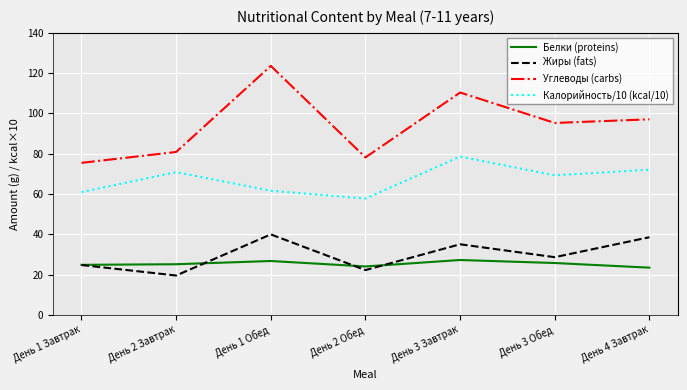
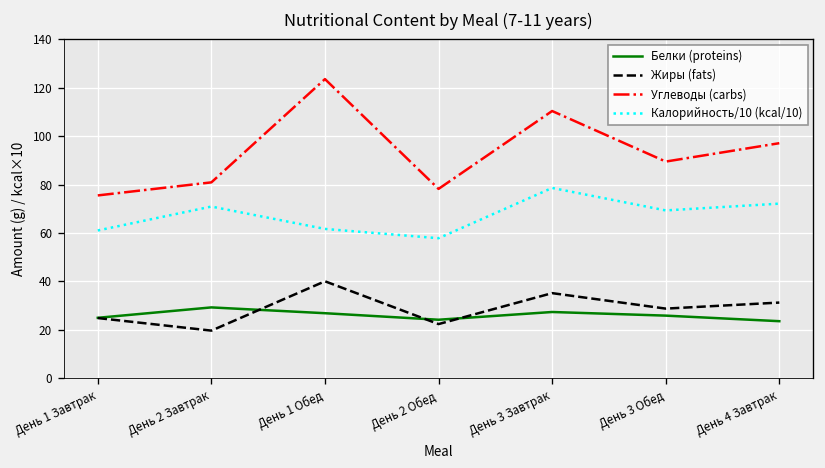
  {
    "Белки (proteins)": {
-     "День 2 Завтрак": 25,
+     "День 2 Завтрак": 29,
      "День 1 Обед": 27,
      "День 2 Обед": 24,
      "День 3 Завтрак": 27,
      "День 3 Обед": 26,
      "День 4 Завтрак": 24
    },
    "Жиры (fats)": {
      "День 2 Завтрак": 20,
      "День 1 Обед": 40,
      "День 2 Обед": 22,
      "День 3 Завтрак": 35,
      "День 3 Обед": 29,
-     "День 4 Завтрак": 39
+     "День 4 Завтрак": 31
    },
    "Углеводы (carbs)": {
      "День 1 Завтрак": 76,
      "День 2 Завтрак": 81,
      "День 1 Обед": 124,
      "День 2 Обед": 78,
      "День 3 Завтрак": 110,
-     "День 3 Обед": 95,
+     "День 3 Обед": 90,
      "День 4 Завтрак": 97
    },
    "Калорийность/10 (kcal/10)": {
      "День 1 Завтрак": 61,
      "День 2 Завтрак": 71,
      "День 1 Обед": 62,
      "День 2 Обед": 58,
      "День 3 Завтрак": 79,
      "День 3 Обед": 69,
      "День 4 Завтрак": 72
    }
  }
